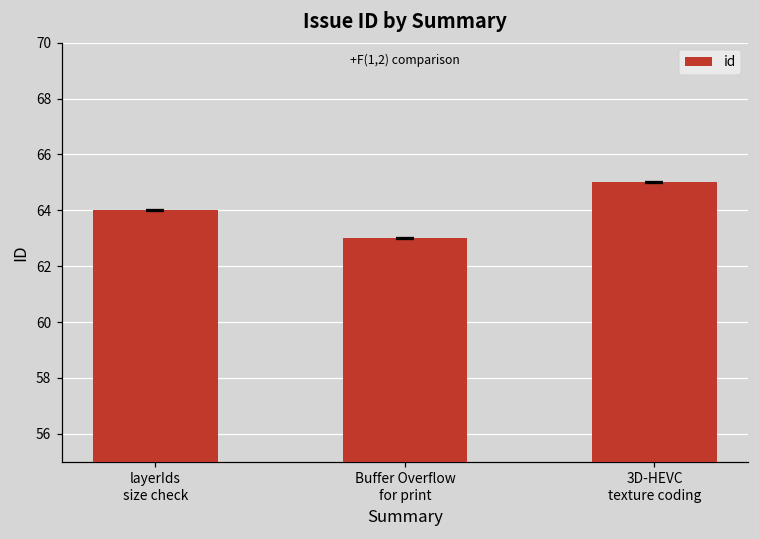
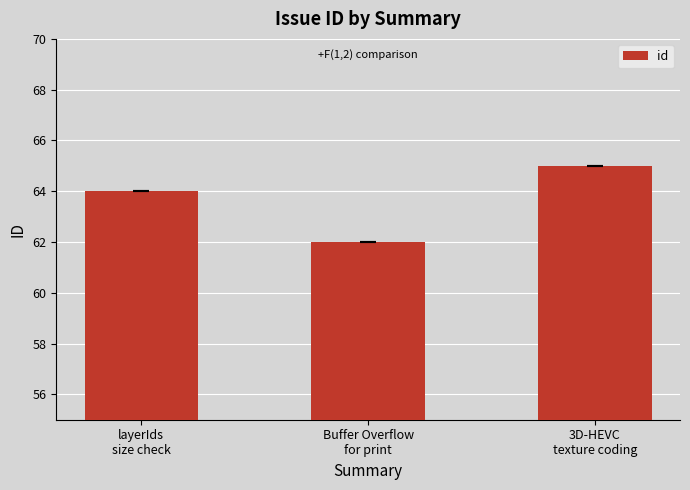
  {
    "id": {
      "layerIds size check": 64,
-     "Buffer Overflow for print": 63,
+     "Buffer Overflow for print": 62,
      "3D-HEVC texture coding": 65
    }
  }
